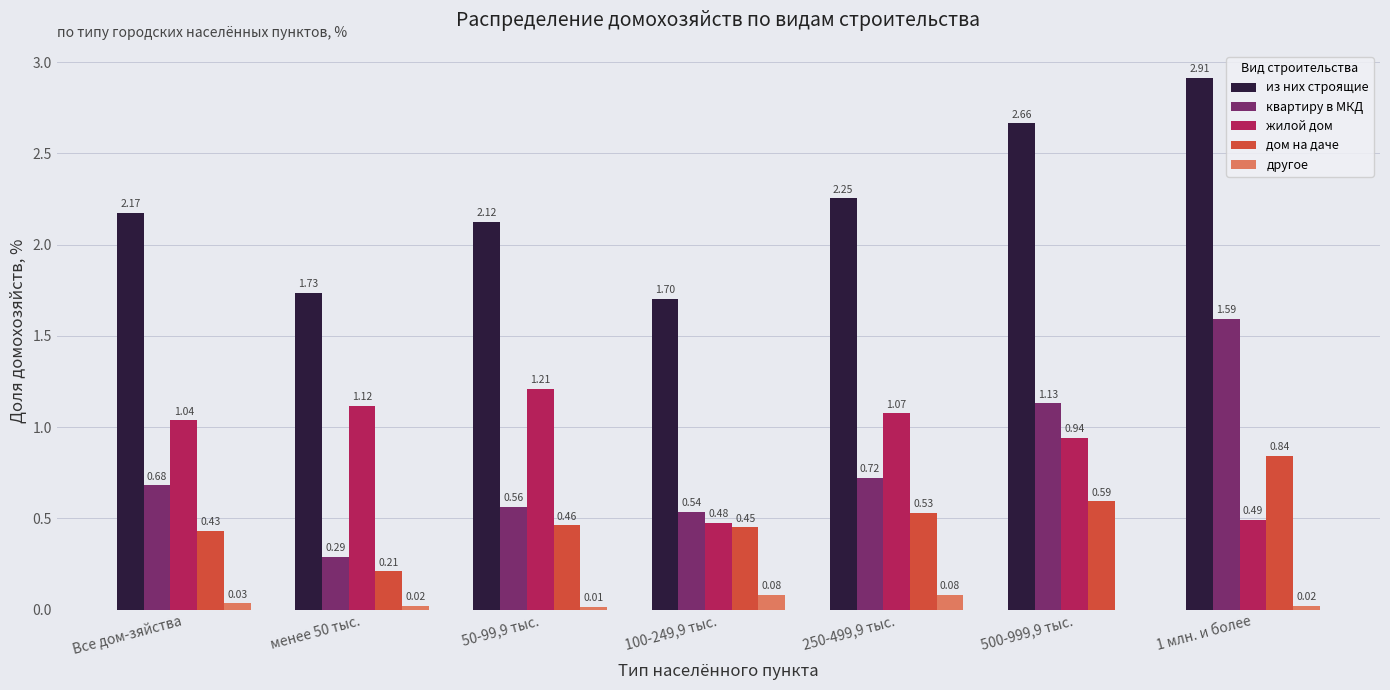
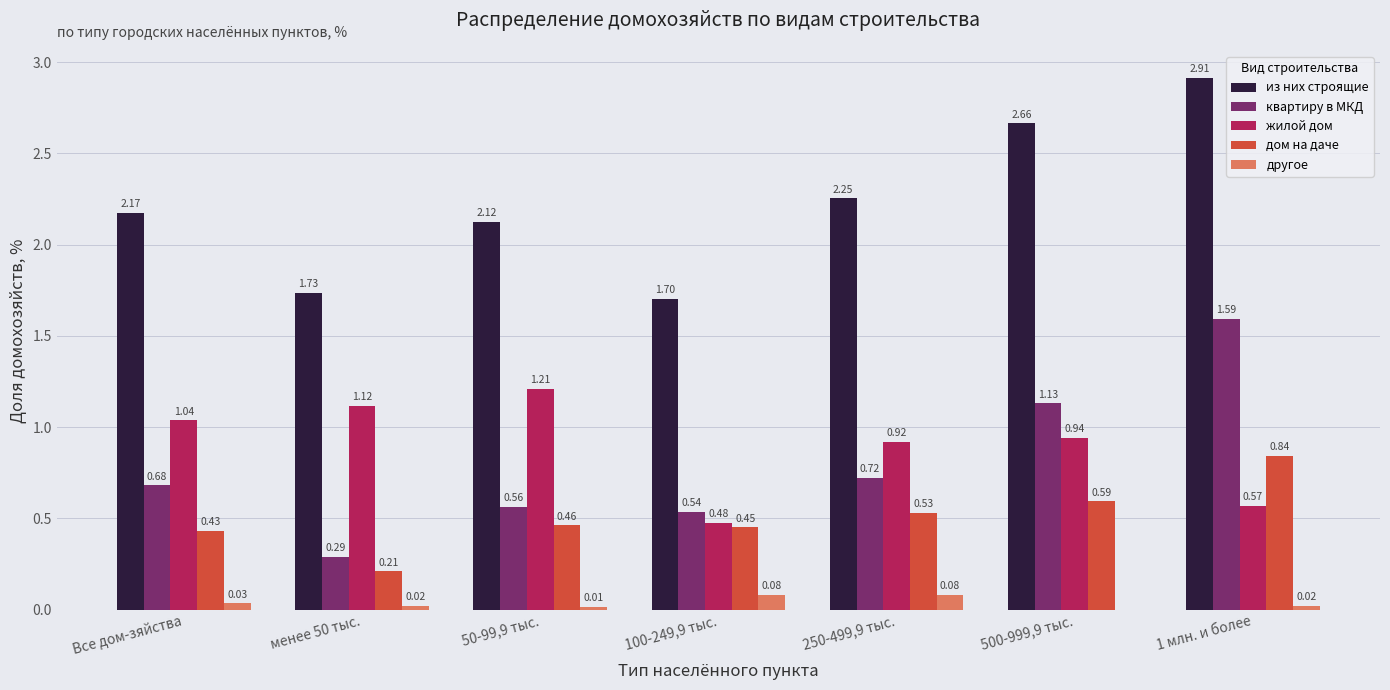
  {
    "из них строящие": {
      "Все дом-зяйства": 2.17,
      "менее 50 тыс.": 1.73,
      "50-99,9 тыс.": 2.12,
      "100-249,9 тыс.": 1.70,
      "250-499,9 тыс.": 2.25,
      "500-999,9 тыс.": 2.66,
      "1 млн. и более": 2.91
    },
    "квартиру в МКД": {
      "Все дом-зяйства": 0.68,
      "менее 50 тыс.": 0.29,
      "50-99,9 тыс.": 0.56,
      "100-249,9 тыс.": 0.54,
      "250-499,9 тыс.": 0.72,
      "500-999,9 тыс.": 1.13,
      "1 млн. и более": 1.59
    },
    "жилой дом": {
      "Все дом-зяйства": 1.04,
      "менее 50 тыс.": 1.12,
      "50-99,9 тыс.": 1.21,
      "100-249,9 тыс.": 0.48,
-     "250-499,9 тыс.": 1.07,
+     "250-499,9 тыс.": 0.92,
      "500-999,9 тыс.": 0.94,
-     "1 млн. и более": 0.49
+     "1 млн. и более": 0.57
    }
  }
